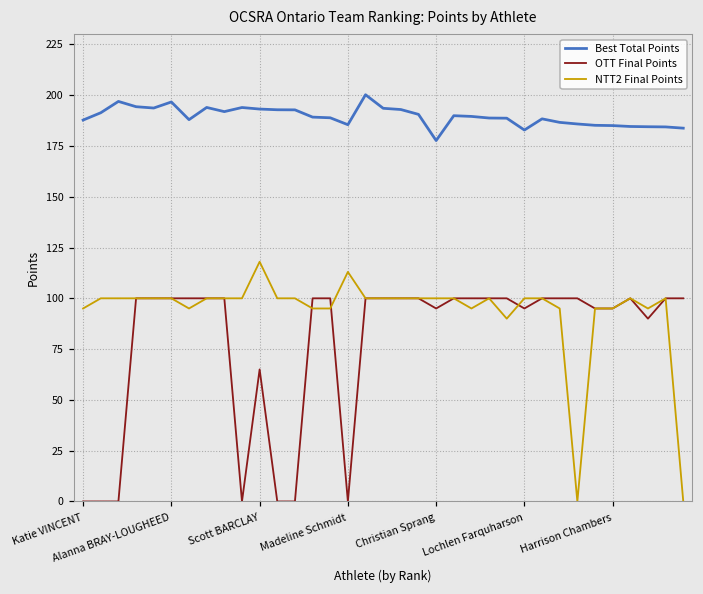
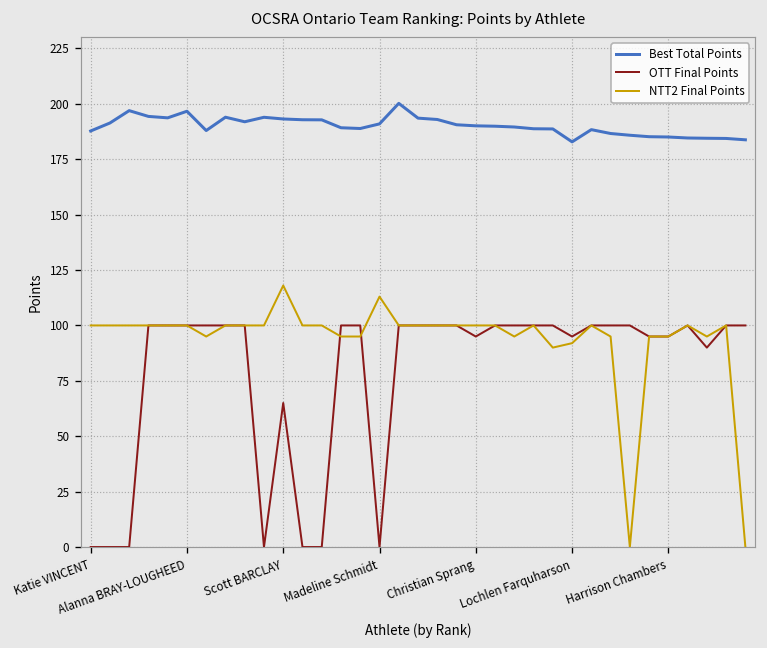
  {
    "Best Total Points": {
      "Katie VINCENT": 188,
      "Alanna BRAY-LOUGHEED": 197,
      "Scott BARCLAY": 193,
-     "Madeline Schmidt": 185,
-     "Christian Sprang": 178,
+     "Madeline Schmidt": 191,
+     "Christian Sprang": 190,
      "Lochlen Farquharson": 183,
      "Harrison Chambers": 185
    },
    "OTT Final Points": {
      "Katie VINCENT": 0,
      "Scott BARCLAY": 65,
      "Madeline Schmidt": 0,
      "Christian Sprang": 95,
      "Lochlen Farquharson": 95
    },
    "NTT2 Final Points": {
-     "Katie VINCENT": 95,
+     "Katie VINCENT": 100,
      "Scott BARCLAY": 118,
      "Madeline Schmidt": 113,
      "Christian Sprang": 100,
-     "Lochlen Farquharson": 100
+     "Lochlen Farquharson": 92
    }
  }
